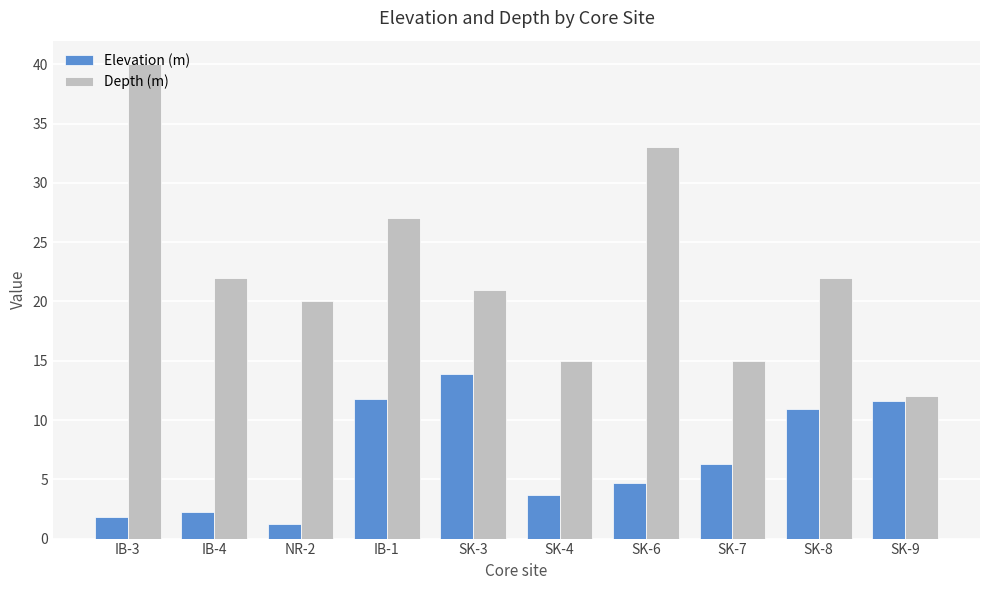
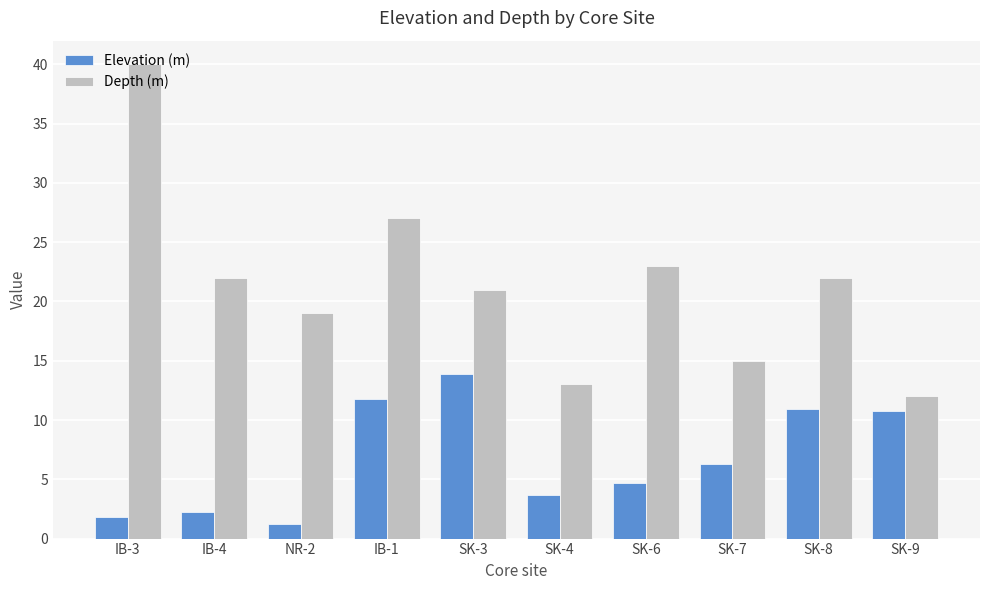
  {
    "Elevation (m)": {
      "IB-3": 1.8,
      "IB-4": 2.3,
      "NR-2": 1.2,
      "IB-1": 11.8,
      "SK-3": 13.9,
      "SK-4": 3.7,
      "SK-6": 4.7,
      "SK-7": 6.3,
      "SK-8": 10.9,
-     "SK-9": 11.6
+     "SK-9": 10.8
    },
    "Depth (m)": {
      "IB-3": 40,
      "IB-4": 22,
-     "NR-2": 20,
+     "NR-2": 19,
      "IB-1": 27,
      "SK-3": 21,
-     "SK-4": 15,
-     "SK-6": 33,
+     "SK-4": 13,
+     "SK-6": 23,
      "SK-7": 15,
      "SK-8": 22,
      "SK-9": 12
    }
  }
